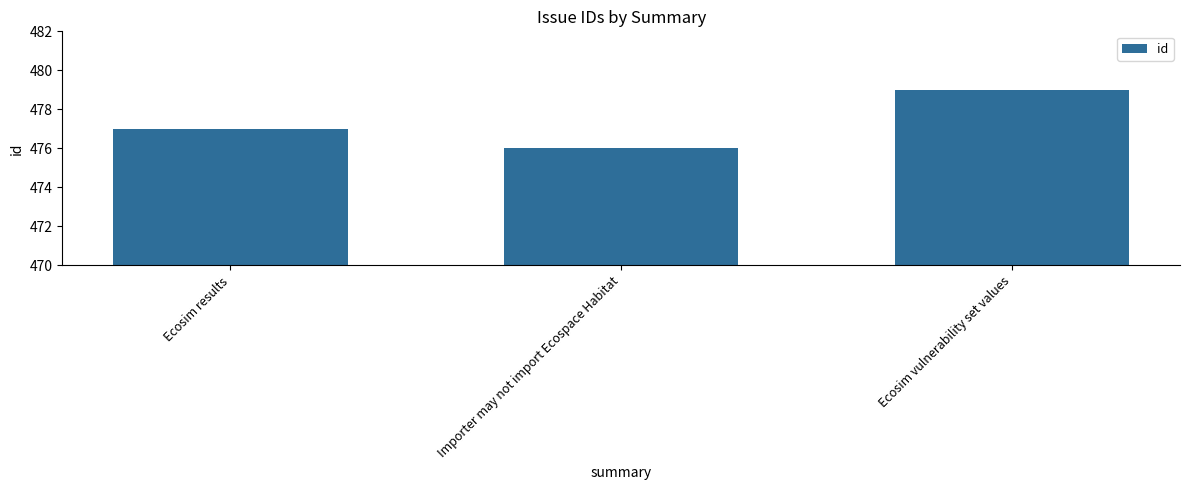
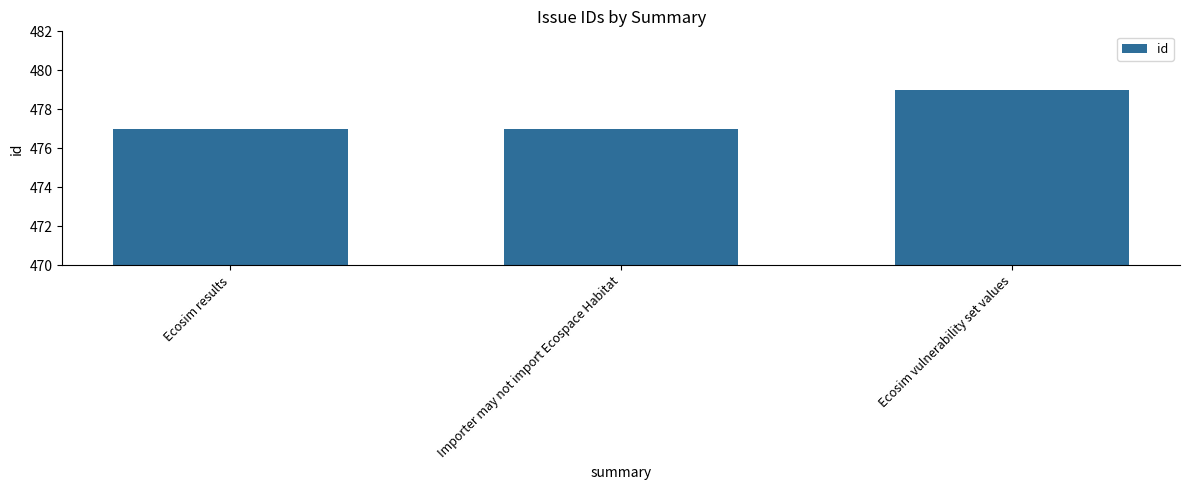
  {
    "Ecosim results": 477,
-   "Importer may not import Ecospace Habitat": 476,
+   "Importer may not import Ecospace Habitat": 477,
    "Ecosim vulnerability set values": 479
  }
